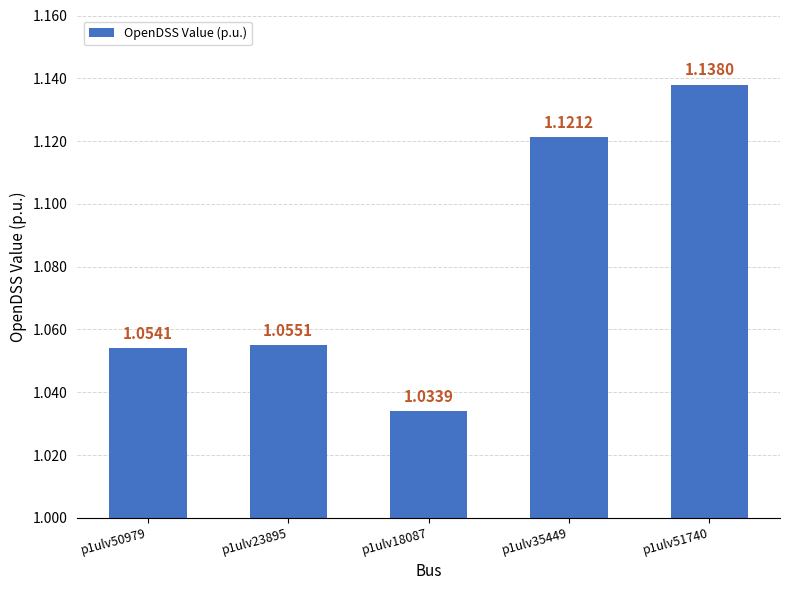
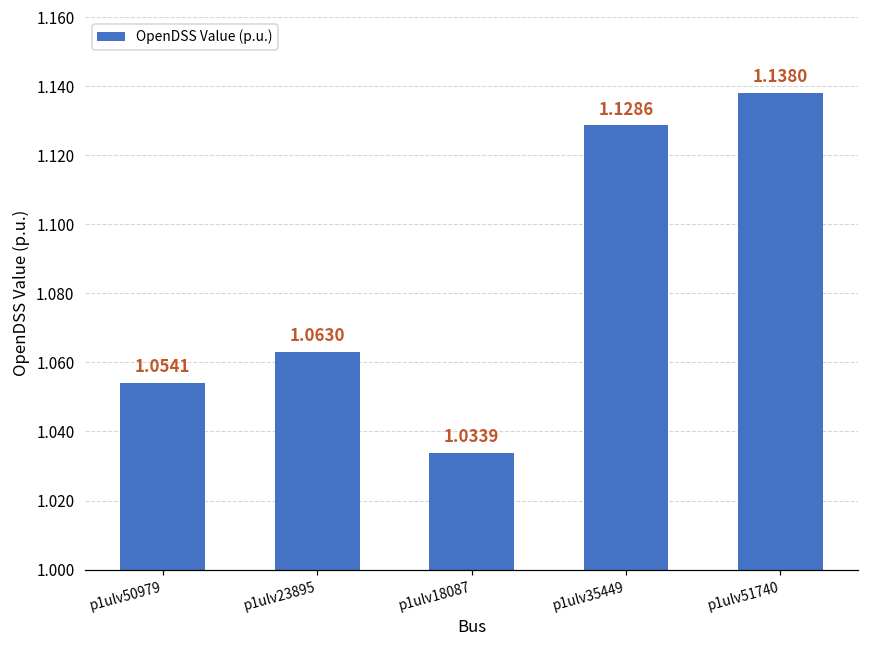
  {
    "p1ulv50979": 1.0541,
-   "p1ulv23895": 1.0551,
+   "p1ulv23895": 1.0630,
    "p1ulv18087": 1.0339,
-   "p1ulv35449": 1.1212,
+   "p1ulv35449": 1.1286,
    "p1ulv51740": 1.1380
  }
